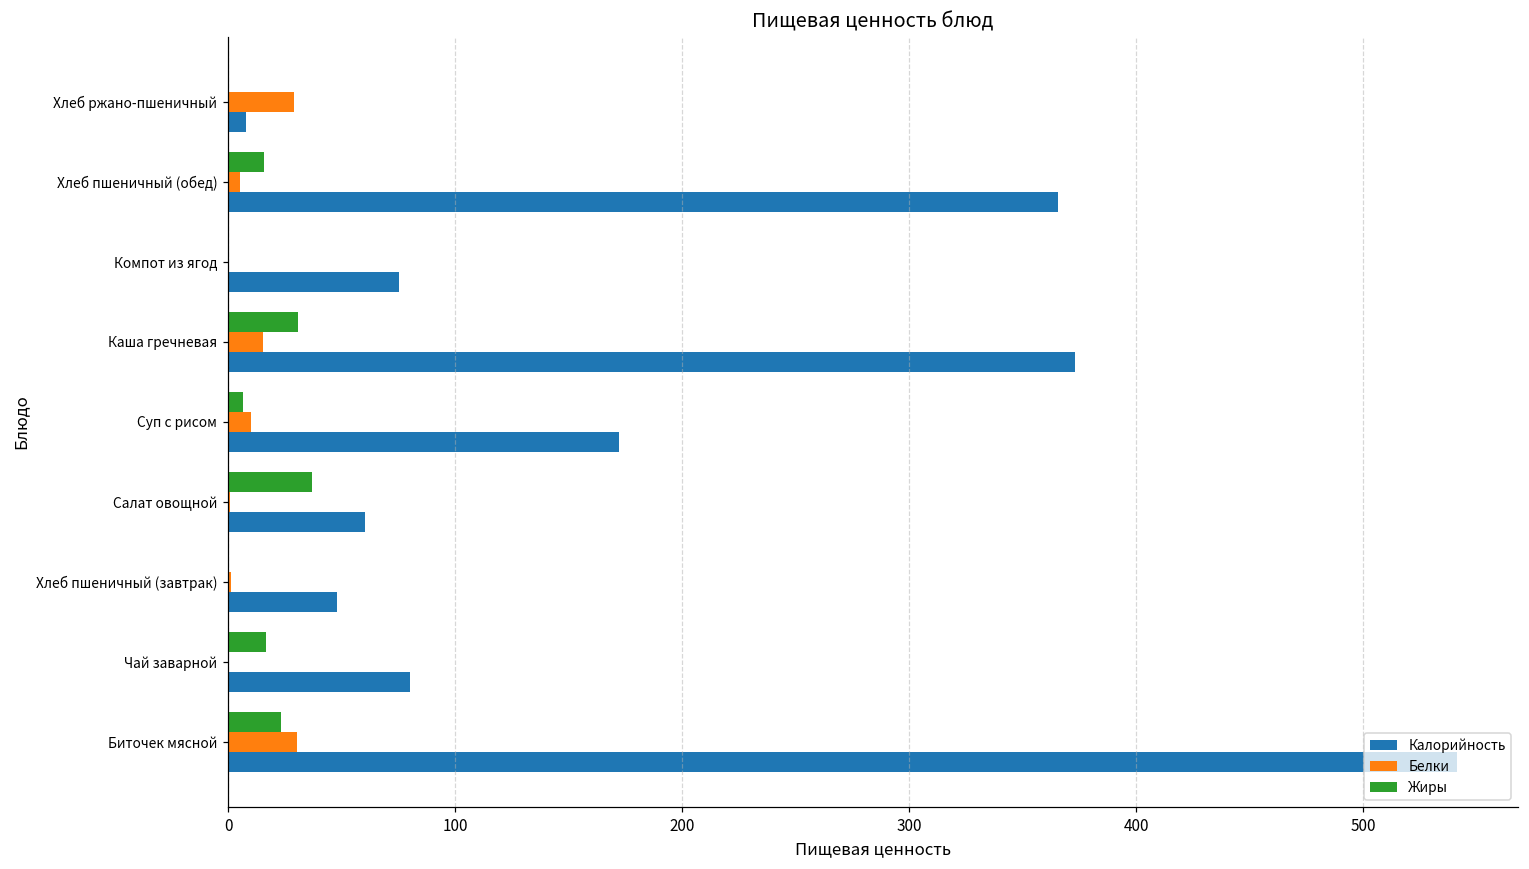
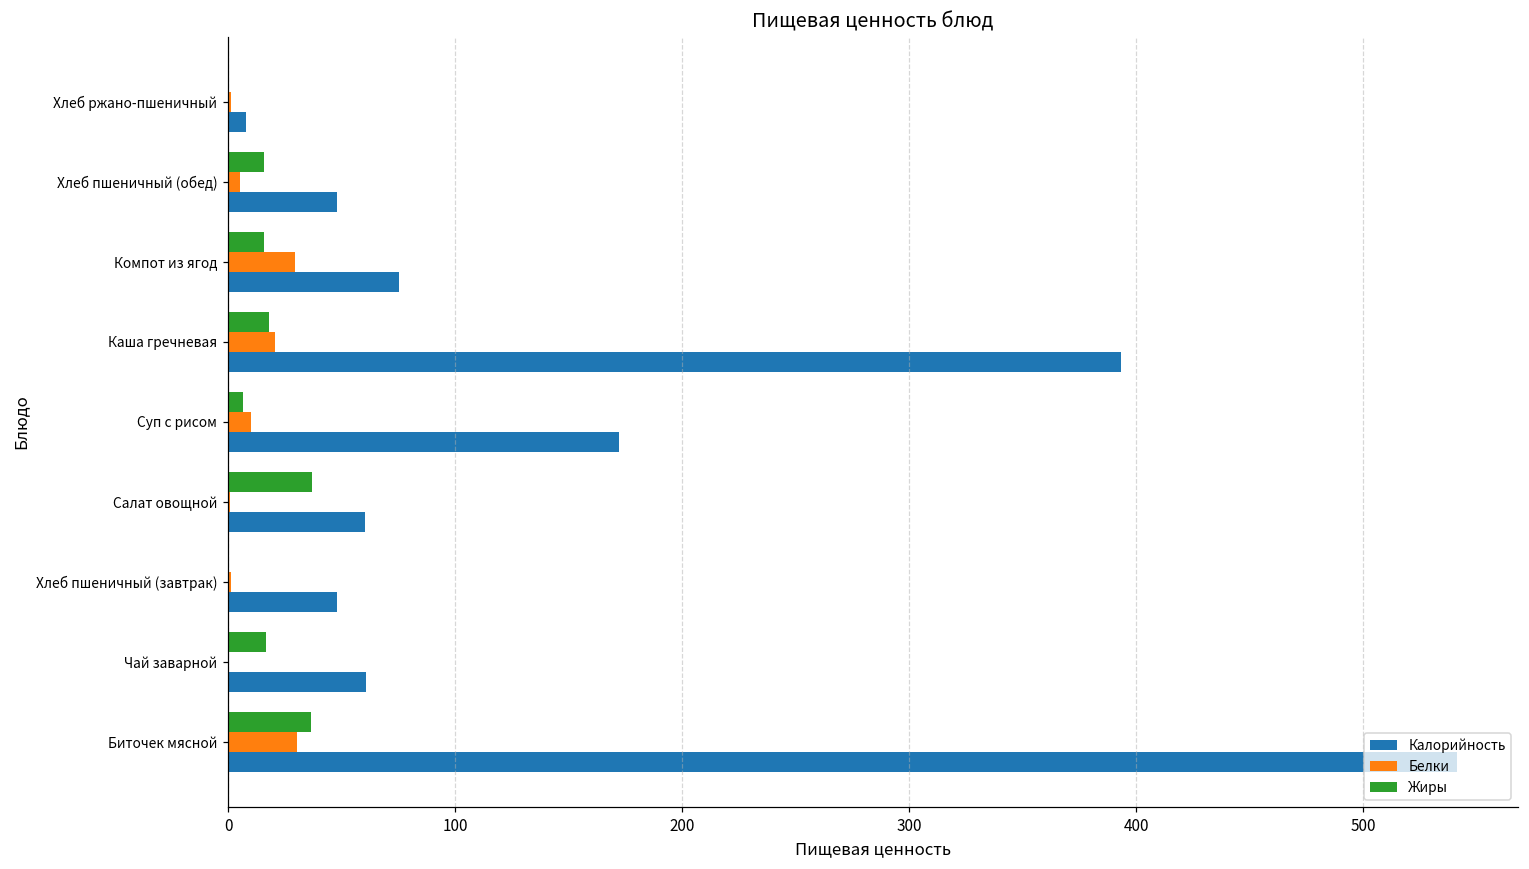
  {
    "Калорийность": {
      "Хлеб ржано-пшеничный": 8,
-     "Хлеб пшеничный (обед)": 365,
+     "Хлеб пшеничный (обед)": 48,
      "Компот из ягод": 75,
-     "Каша гречневая": 373,
+     "Каша гречневая": 393,
      "Суп с рисом": 172,
      "Салат овощной": 60,
      "Хлеб пшеничный (завтрак)": 48,
-     "Чай заварной": 80
+     "Чай заварной": 61
    },
    "Белки": {
-     "Хлеб ржано-пшеничный": 29,
+     "Хлеб ржано-пшеничный": 1,
      "Хлеб пшеничный (обед)": 6,
-     "Компот из ягод": 0,
-     "Каша гречневая": 15,
+     "Компот из ягод": 30,
+     "Каша гречневая": 21,
      "Суп с рисом": 10,
      "Биточек мясной": 30
    },
    "Жиры": {
      "Хлеб пшеничный (обед)": 16,
-     "Компот из ягод": 0,
-     "Каша гречневая": 31,
+     "Компот из ягод": 16,
+     "Каша гречневая": 18,
      "Суп с рисом": 6,
      "Салат овощной": 37,
      "Чай заварной": 17,
-     "Биточек мясной": 23
+     "Биточек мясной": 37
    }
  }
